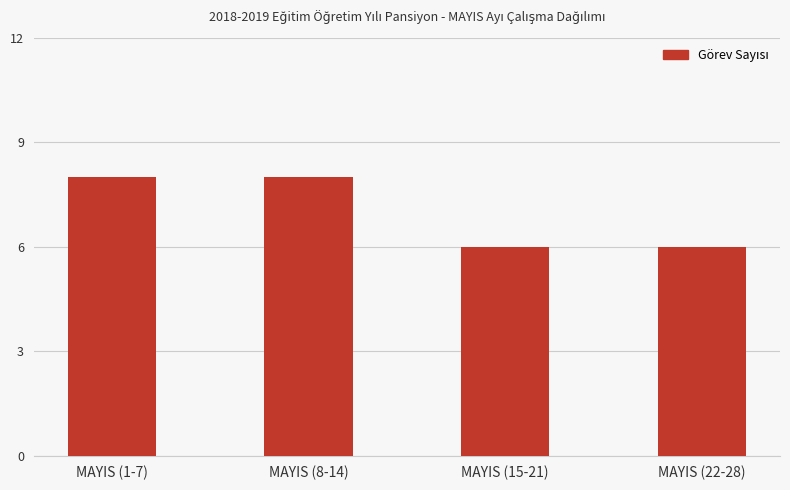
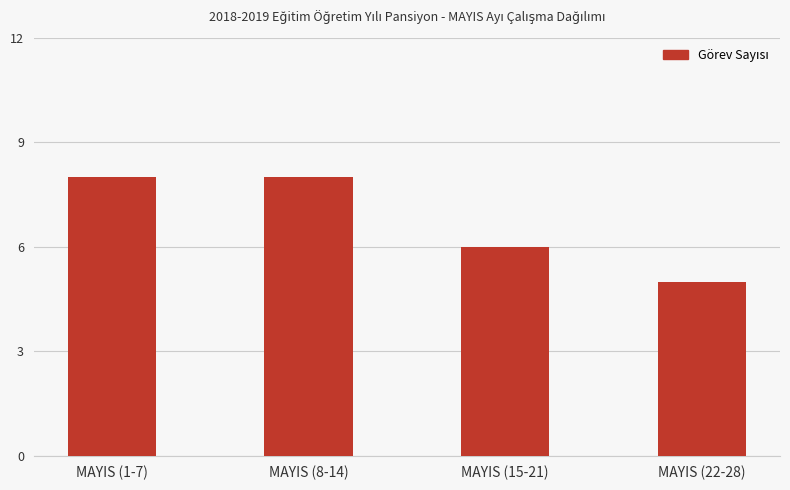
  {
    "MAYIS (1-7)": 8,
    "MAYIS (8-14)": 8,
    "MAYIS (15-21)": 6,
-   "MAYIS (22-28)": 6
+   "MAYIS (22-28)": 5
  }
